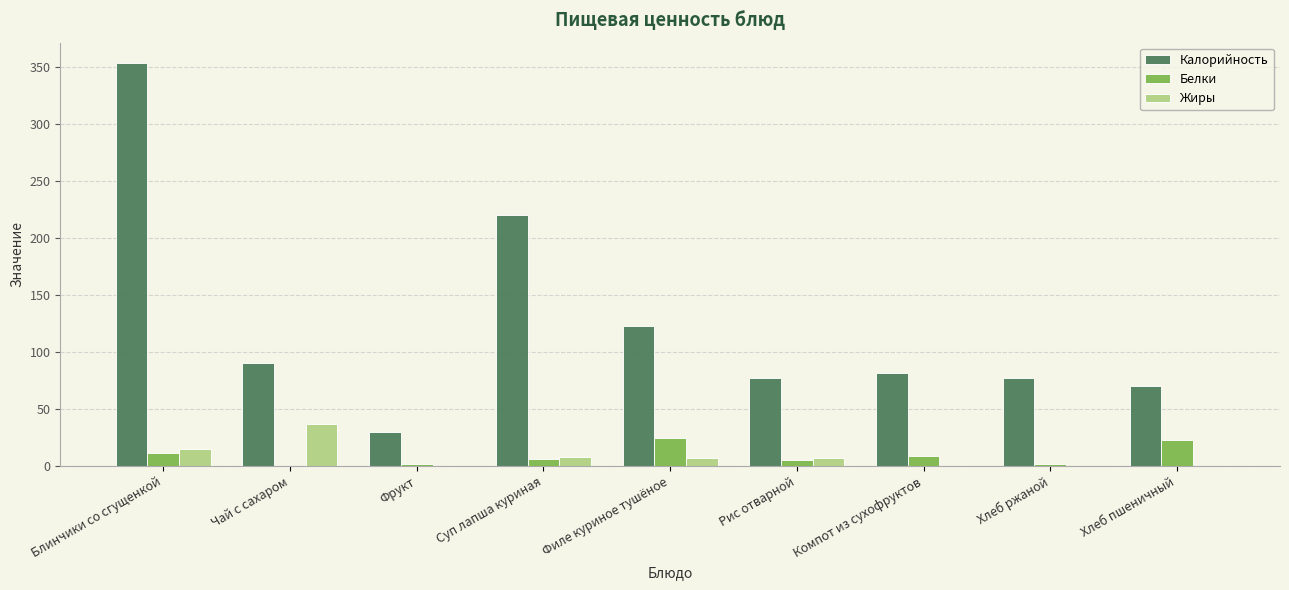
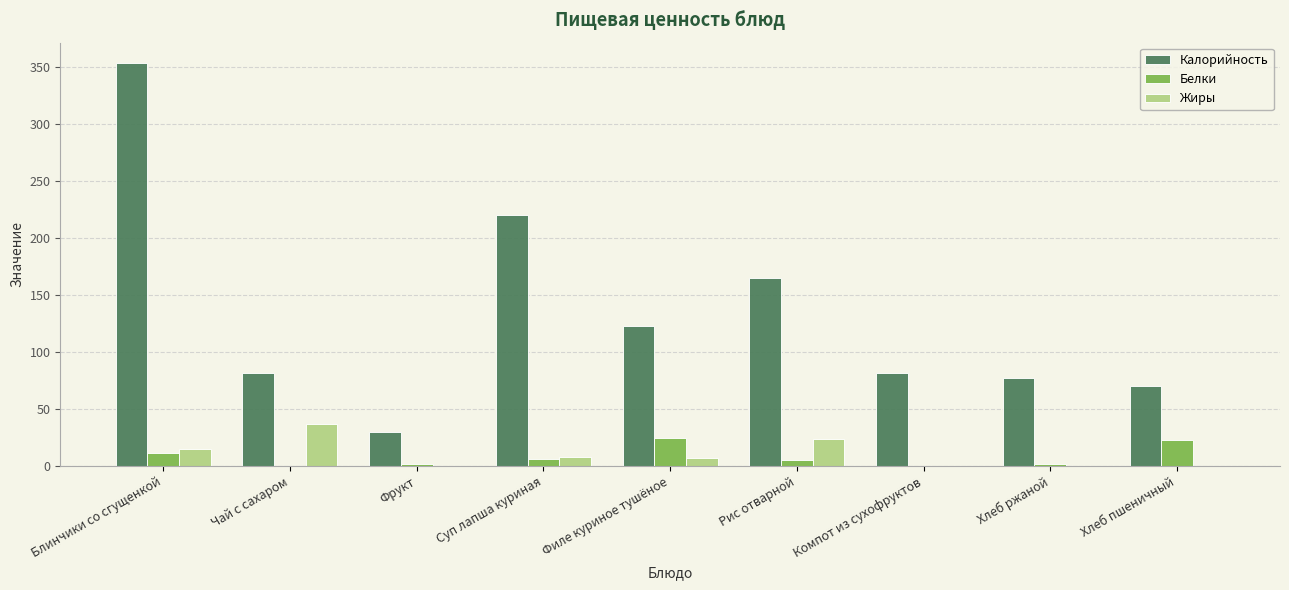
  {
    "Калорийность": {
      "Блинчики со сгущенкой": 353,
-     "Чай с сахаром": 91,
+     "Чай с сахаром": 81,
      "Фрукт": 30,
      "Суп лапша куриная": 220,
      "Филе куриное тушёное": 123,
-     "Рис отварной": 77,
+     "Рис отварной": 165,
      "Компот из сухофруктов": 81,
      "Хлеб ржаной": 77,
      "Хлеб пшеничный": 70
    },
    "Белки": {
      "Блинчики со сгущенкой": 12,
      "Суп лапша куриная": 6,
      "Филе куриное тушёное": 25,
      "Рис отварной": 5,
-     "Компот из сухофруктов": 9,
+     "Компот из сухофруктов": 0,
      "Хлеб пшеничный": 23
    },
    "Жиры": {
      "Блинчики со сгущенкой": 15,
      "Чай с сахаром": 37,
      "Суп лапша куриная": 8,
      "Филе куриное тушёное": 7,
-     "Рис отварной": 7
+     "Рис отварной": 23
    }
  }
